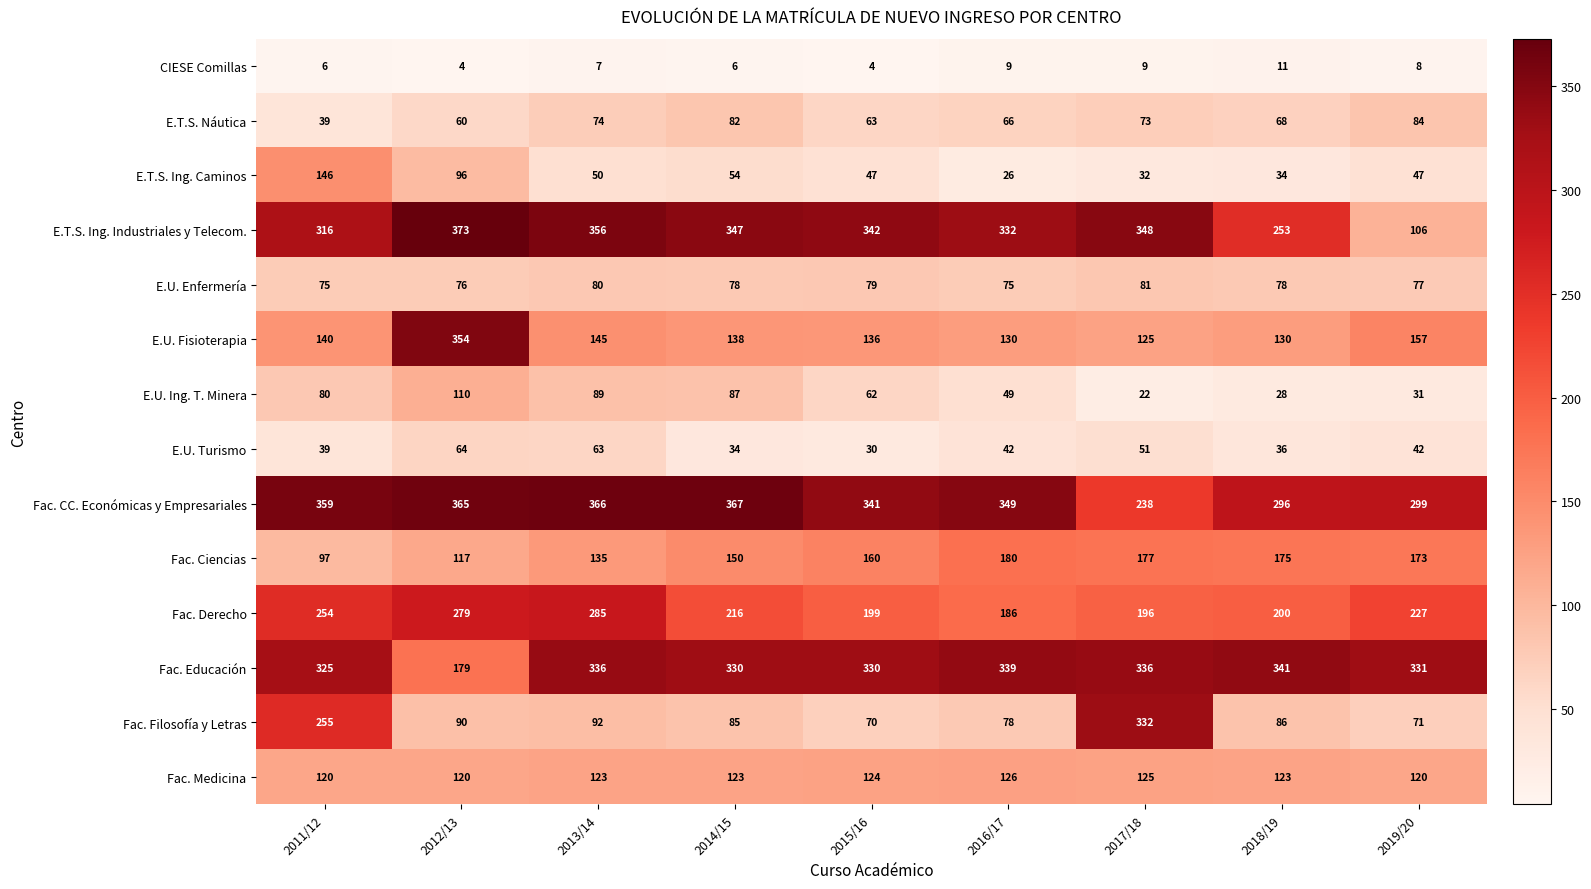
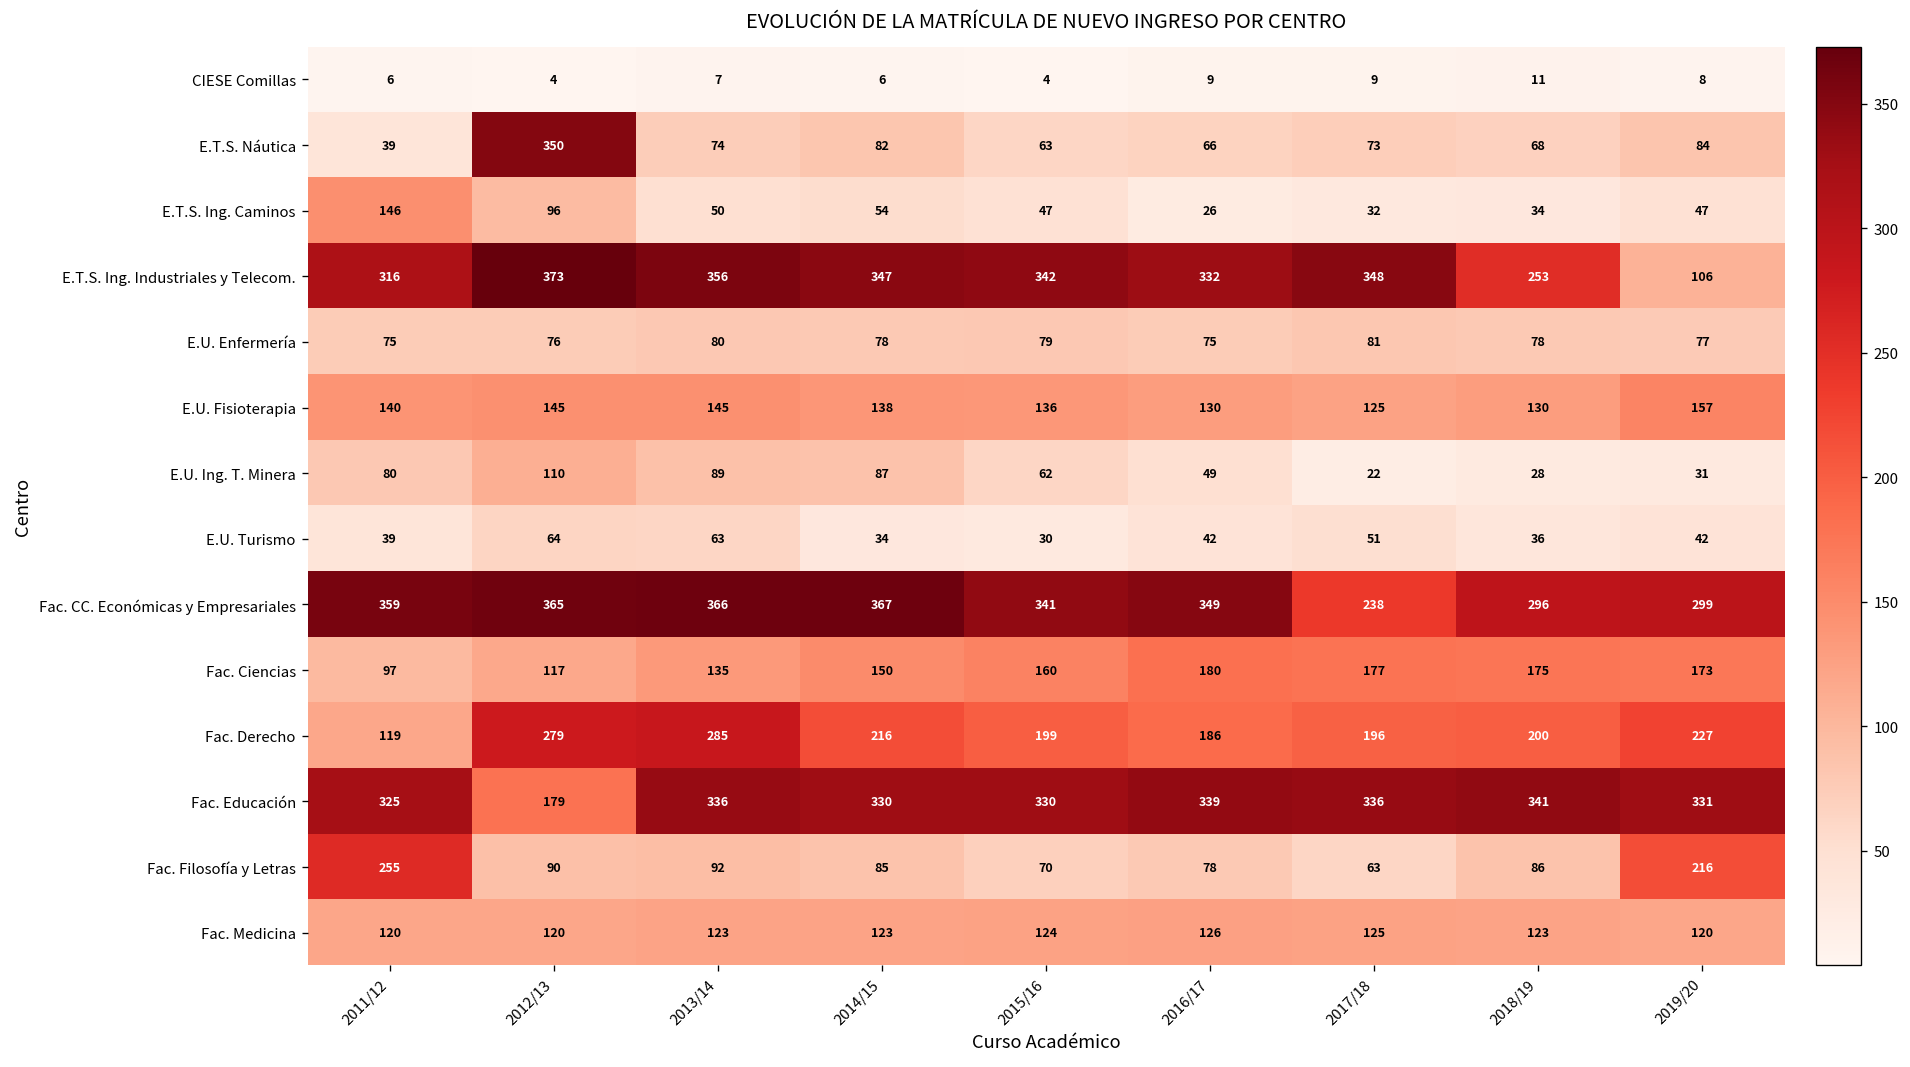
  {
    "CIESE Comillas": {
      "2011/12": 6,
      "2012/13": 4,
      "2013/14": 7,
      "2014/15": 6,
      "2015/16": 4,
      "2016/17": 9,
      "2017/18": 9,
      "2018/19": 11,
      "2019/20": 8
    },
    "E.T.S. Náutica": {
      "2011/12": 39,
-     "2012/13": 60,
+     "2012/13": 350,
      "2013/14": 74,
      "2014/15": 82,
      "2015/16": 63,
      "2016/17": 66,
      "2017/18": 73,
      "2018/19": 68,
      "2019/20": 84
    },
    "E.T.S. Ing. Caminos": {
      "2011/12": 146,
      "2012/13": 96,
      "2013/14": 50,
      "2014/15": 54,
      "2015/16": 47,
      "2016/17": 26,
      "2017/18": 32,
      "2018/19": 34,
      "2019/20": 47
    },
    "E.T.S. Ing. Industriales y Telecom.": {
      "2011/12": 316,
      "2012/13": 373,
      "2013/14": 356,
      "2014/15": 347,
      "2015/16": 342,
      "2016/17": 332,
      "2017/18": 348,
      "2018/19": 253,
      "2019/20": 106
    },
    "E.U. Enfermería": {
      "2011/12": 75,
      "2012/13": 76,
      "2013/14": 80,
      "2014/15": 78,
      "2015/16": 79,
      "2016/17": 75,
      "2017/18": 81,
      "2018/19": 78,
      "2019/20": 77
    },
    "E.U. Fisioterapia": {
      "2011/12": 140,
-     "2012/13": 354,
+     "2012/13": 145,
      "2013/14": 145,
      "2014/15": 138,
      "2015/16": 136,
      "2016/17": 130,
      "2017/18": 125,
      "2018/19": 130,
      "2019/20": 157
    },
    "E.U. Ing. T. Minera": {
      "2011/12": 80,
      "2012/13": 110,
      "2013/14": 89,
      "2014/15": 87,
      "2015/16": 62,
      "2016/17": 49,
      "2017/18": 22,
      "2018/19": 28,
      "2019/20": 31
    },
    "E.U. Turismo": {
      "2011/12": 39,
      "2012/13": 64,
      "2013/14": 63,
      "2014/15": 34,
      "2015/16": 30,
      "2016/17": 42,
      "2017/18": 51,
      "2018/19": 36,
      "2019/20": 42
    },
    "Fac. CC. Económicas y Empresariales": {
      "2011/12": 359,
      "2012/13": 365,
      "2013/14": 366,
      "2014/15": 367,
      "2015/16": 341,
      "2016/17": 349,
      "2017/18": 238,
      "2018/19": 296,
      "2019/20": 299
    },
    "Fac. Ciencias": {
      "2011/12": 97,
      "2012/13": 117,
      "2013/14": 135,
      "2014/15": 150,
      "2015/16": 160,
      "2016/17": 180,
      "2017/18": 177,
      "2018/19": 175,
      "2019/20": 173
    },
    "Fac. Derecho": {
-     "2011/12": 254,
+     "2011/12": 119,
      "2012/13": 279,
      "2013/14": 285,
      "2014/15": 216,
      "2015/16": 199,
      "2016/17": 186,
      "2017/18": 196,
      "2018/19": 200,
      "2019/20": 227
    },
    "Fac. Educación": {
      "2011/12": 325,
      "2012/13": 179,
      "2013/14": 336,
      "2014/15": 330,
      "2015/16": 330,
      "2016/17": 339,
      "2017/18": 336,
      "2018/19": 341,
      "2019/20": 331
    },
    "Fac. Filosofía y Letras": {
      "2011/12": 255,
      "2012/13": 90,
      "2013/14": 92,
      "2014/15": 85,
      "2015/16": 70,
      "2016/17": 78,
-     "2017/18": 332,
+     "2017/18": 63,
      "2018/19": 86,
-     "2019/20": 71
+     "2019/20": 216
    },
    "Fac. Medicina": {
      "2011/12": 120,
      "2012/13": 120,
      "2013/14": 123,
      "2014/15": 123,
      "2015/16": 124,
      "2016/17": 126,
      "2017/18": 125,
      "2018/19": 123,
      "2019/20": 120
    }
  }
